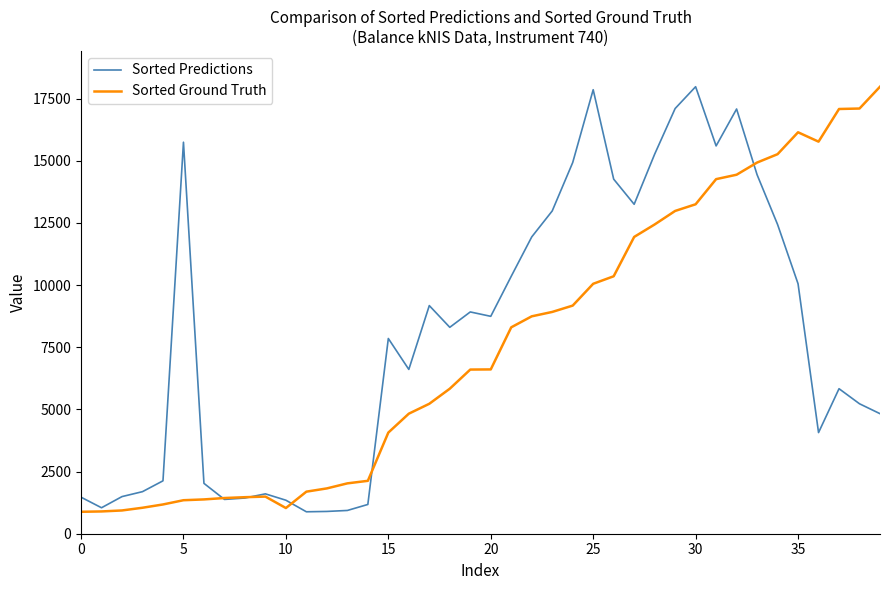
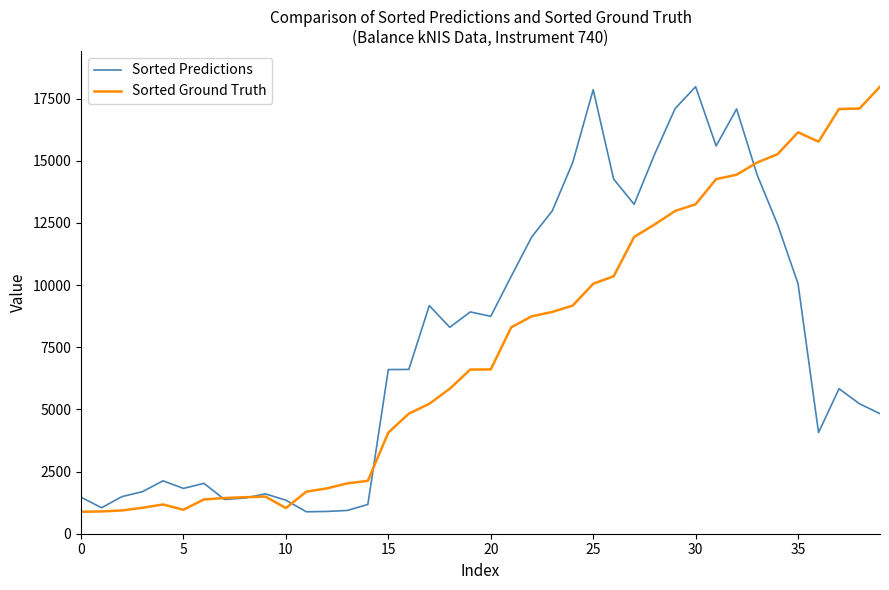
  {
    "Sorted Predictions": {
      "0": 1500,
-     "5": 15700,
+     "5": 1800,
      "10": 1300,
-     "15": 7900,
+     "15": 6600,
      "20": 8700,
      "25": 17900,
      "30": 18000,
      "35": 10100
    },
    "Sorted Ground Truth": {
      "0": 900,
-     "5": 1300,
+     "5": 1000,
      "10": 1000,
      "15": 4100,
      "20": 6600,
      "25": 10100,
      "30": 13200,
      "35": 16100
    }
  }
